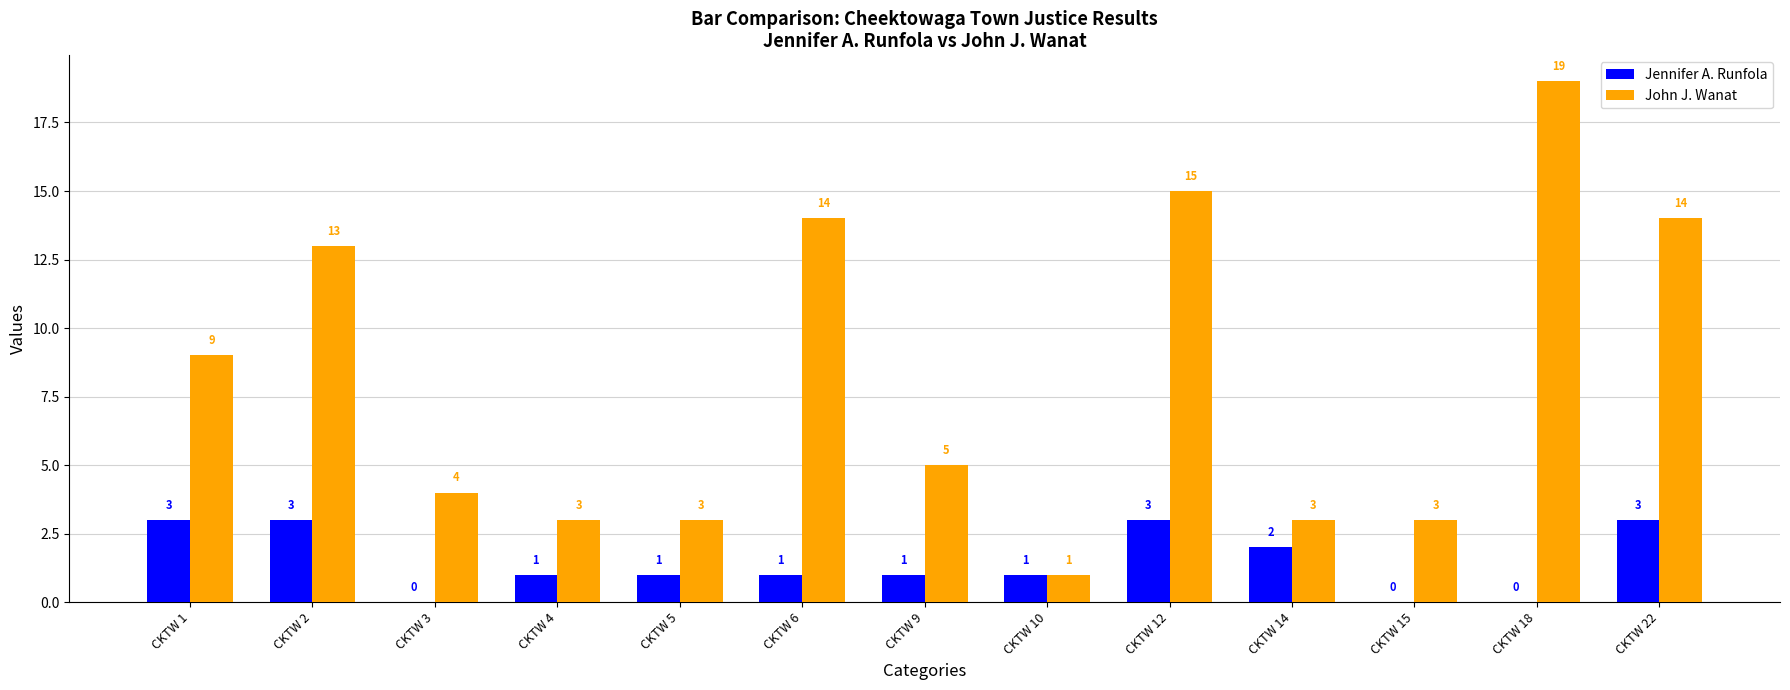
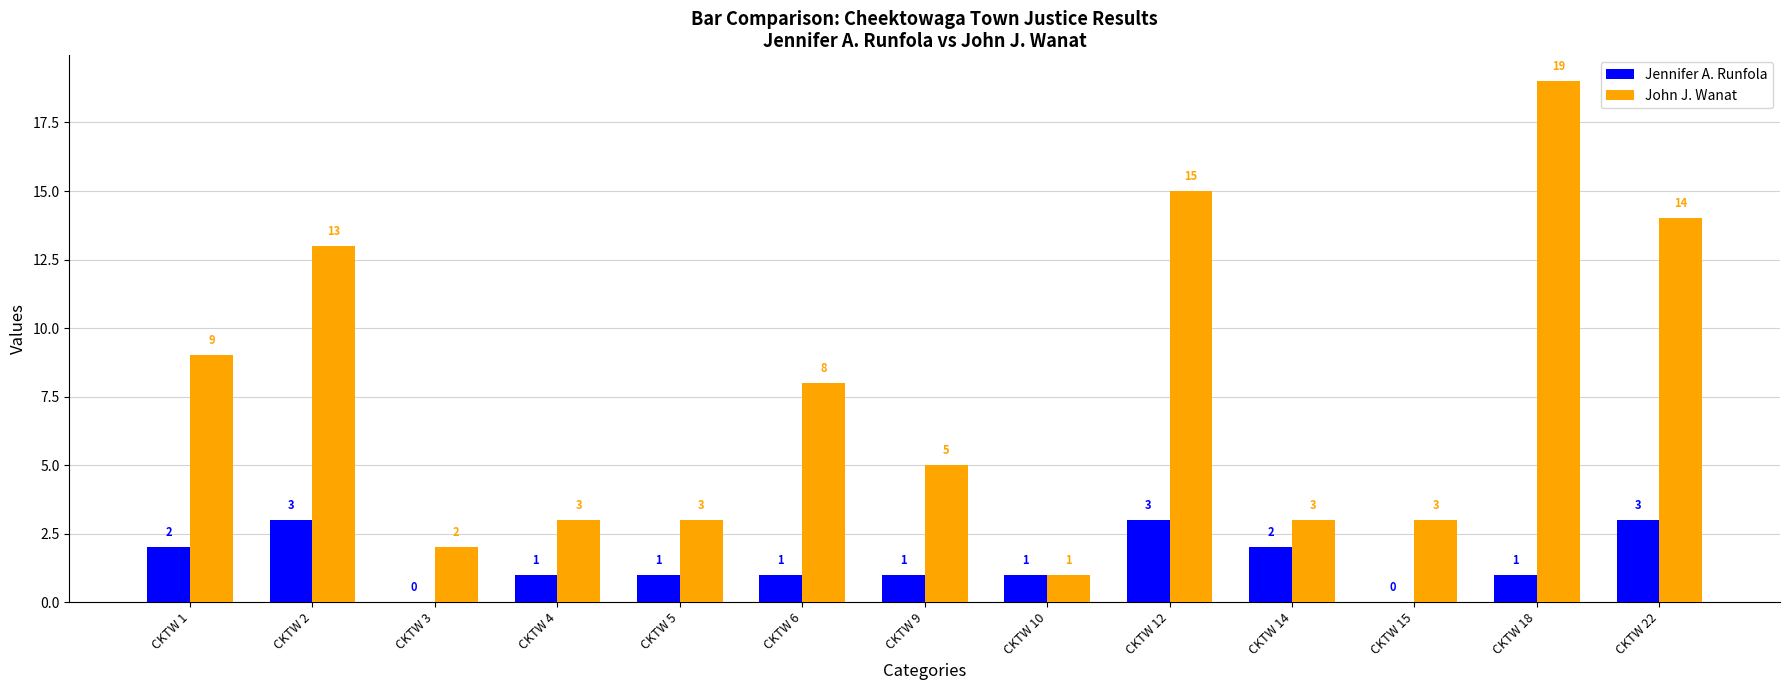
  {
    "Jennifer A. Runfola": {
-     "CKTW 1": 3,
+     "CKTW 1": 2,
      "CKTW 2": 3,
      "CKTW 3": 0,
      "CKTW 4": 1,
      "CKTW 5": 1,
      "CKTW 6": 1,
      "CKTW 9": 1,
      "CKTW 10": 1,
      "CKTW 12": 3,
      "CKTW 14": 2,
      "CKTW 15": 0,
-     "CKTW 18": 0,
+     "CKTW 18": 1,
      "CKTW 22": 3
    },
    "John J. Wanat": {
      "CKTW 1": 9,
      "CKTW 2": 13,
-     "CKTW 3": 4,
+     "CKTW 3": 2,
      "CKTW 4": 3,
      "CKTW 5": 3,
-     "CKTW 6": 14,
+     "CKTW 6": 8,
      "CKTW 9": 5,
      "CKTW 10": 1,
      "CKTW 12": 15,
      "CKTW 14": 3,
      "CKTW 15": 3,
      "CKTW 18": 19,
      "CKTW 22": 14
    }
  }
